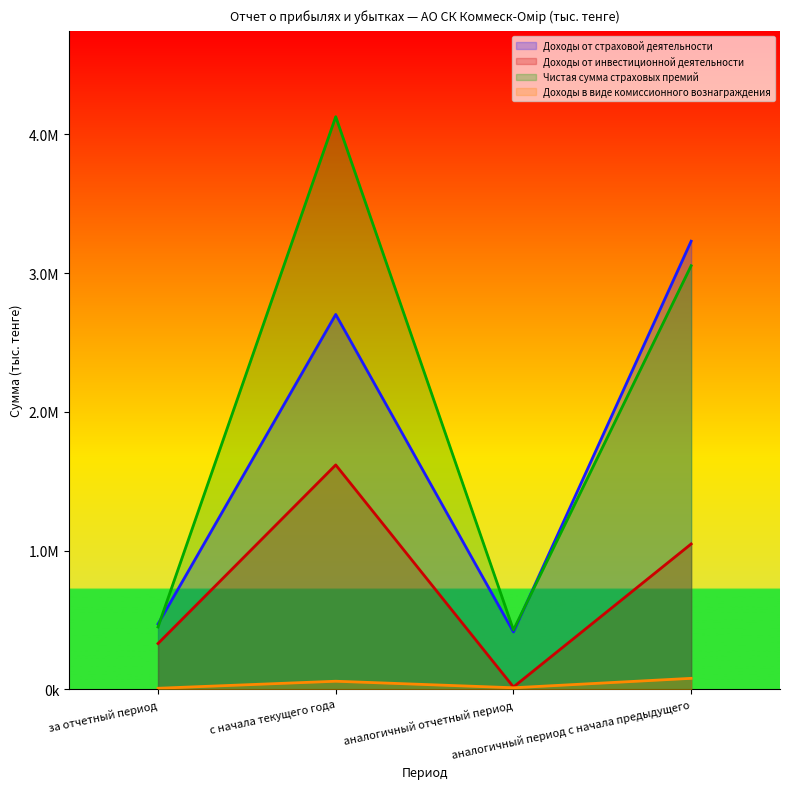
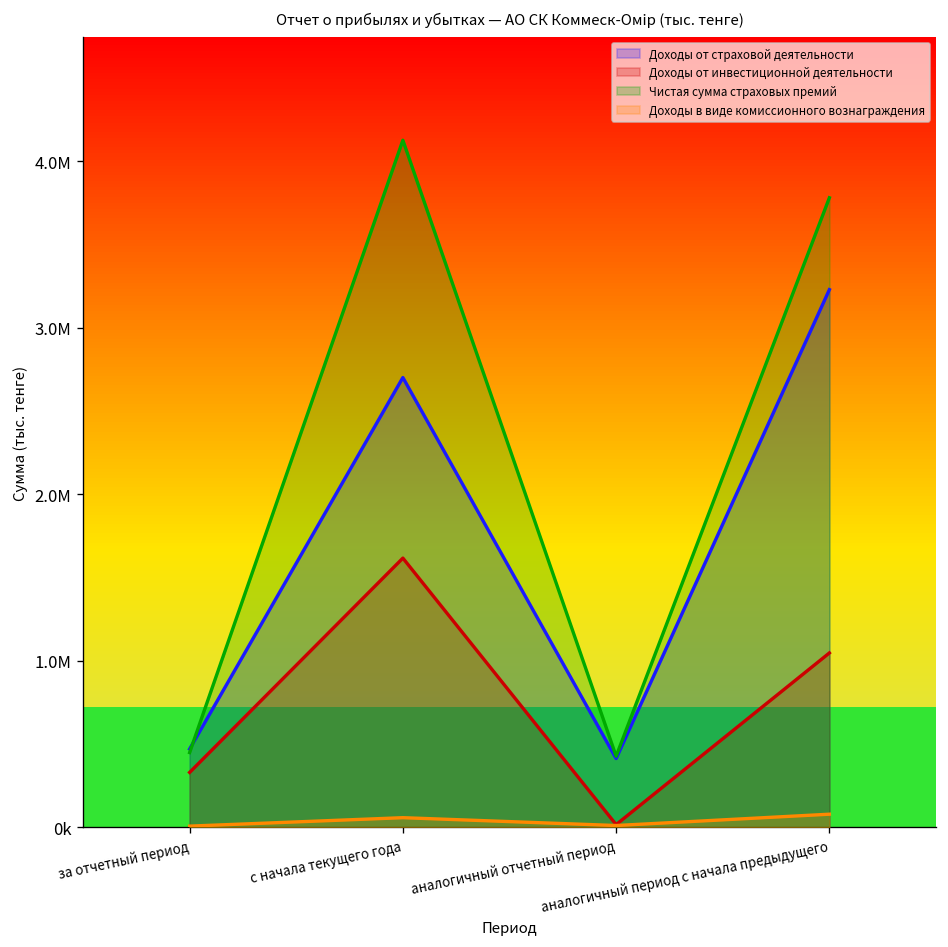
  {
    "Доходы от страховой деятельности": {
      "за отчетный период": 470000,
      "с начала текущего года": 2700000,
      "аналогичный период с начала предыдущего": 3230000
    },
    "Чистая сумма страховых премий": {
      "за отчетный период": 450000,
      "с начала текущего года": 4130000,
-     "аналогичный период с начала предыдущего": 3050000
+     "аналогичный период с начала предыдущего": 3780000
    }
  }
